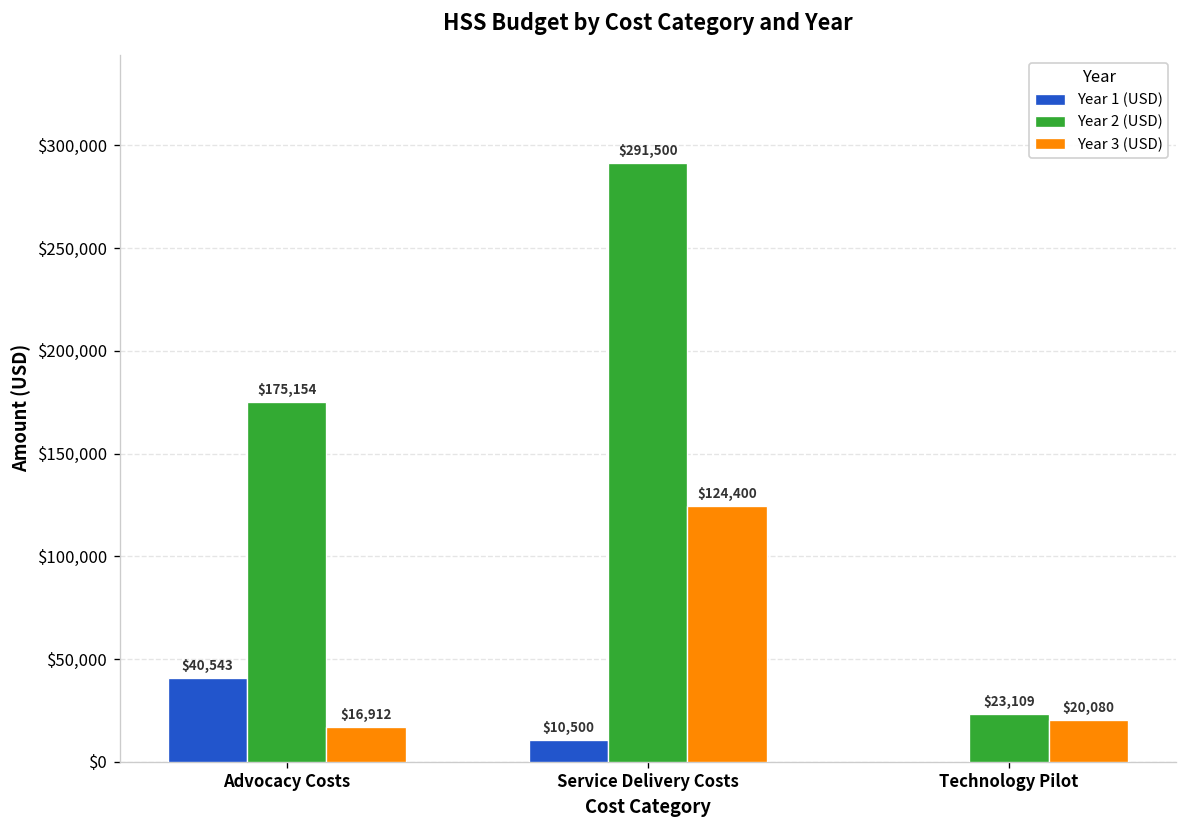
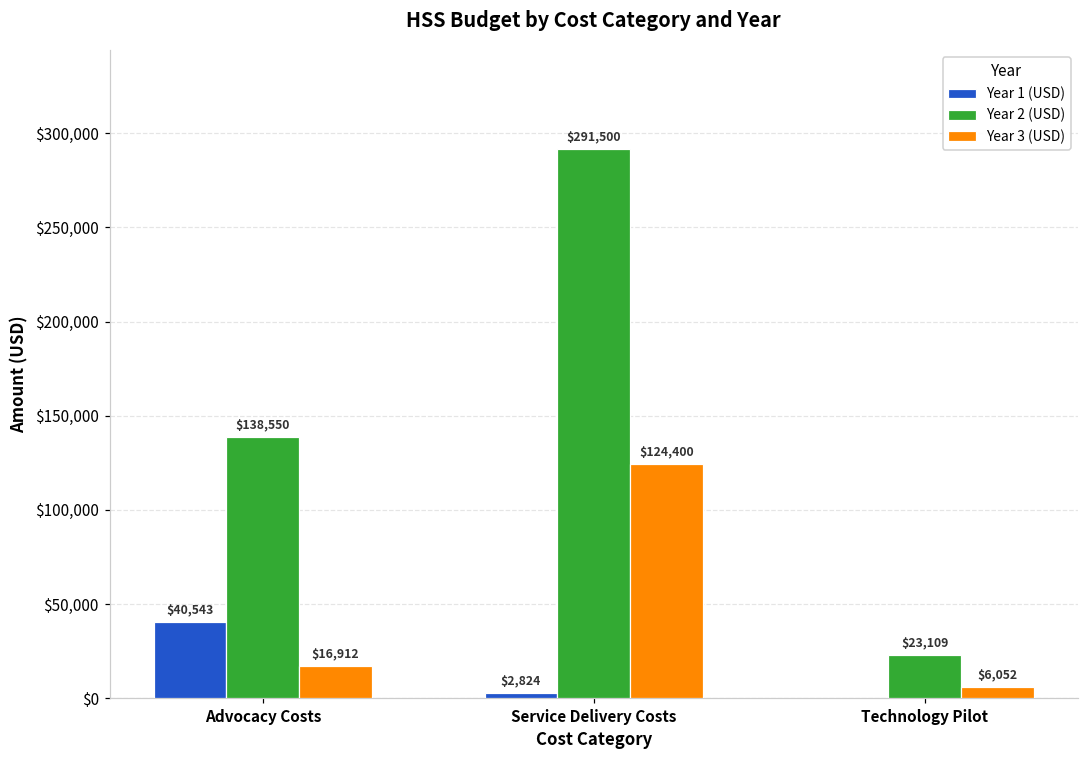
  {
    "Year 1 (USD)": {
      "Advocacy Costs": "$40,543",
-     "Service Delivery Costs": "$10,500"
+     "Service Delivery Costs": "$2,824"
    },
    "Year 2 (USD)": {
-     "Advocacy Costs": "$175,154",
+     "Advocacy Costs": "$138,550",
      "Service Delivery Costs": "$291,500",
      "Technology Pilot": "$23,109"
    },
    "Year 3 (USD)": {
      "Advocacy Costs": "$16,912",
      "Service Delivery Costs": "$124,400",
-     "Technology Pilot": "$20,080"
+     "Technology Pilot": "$6,052"
    }
  }
